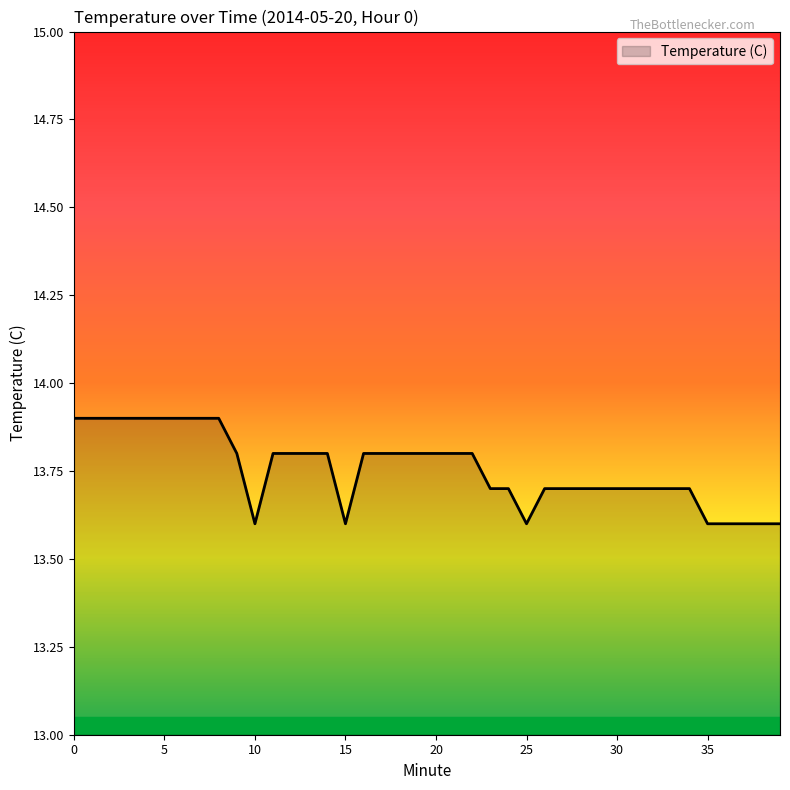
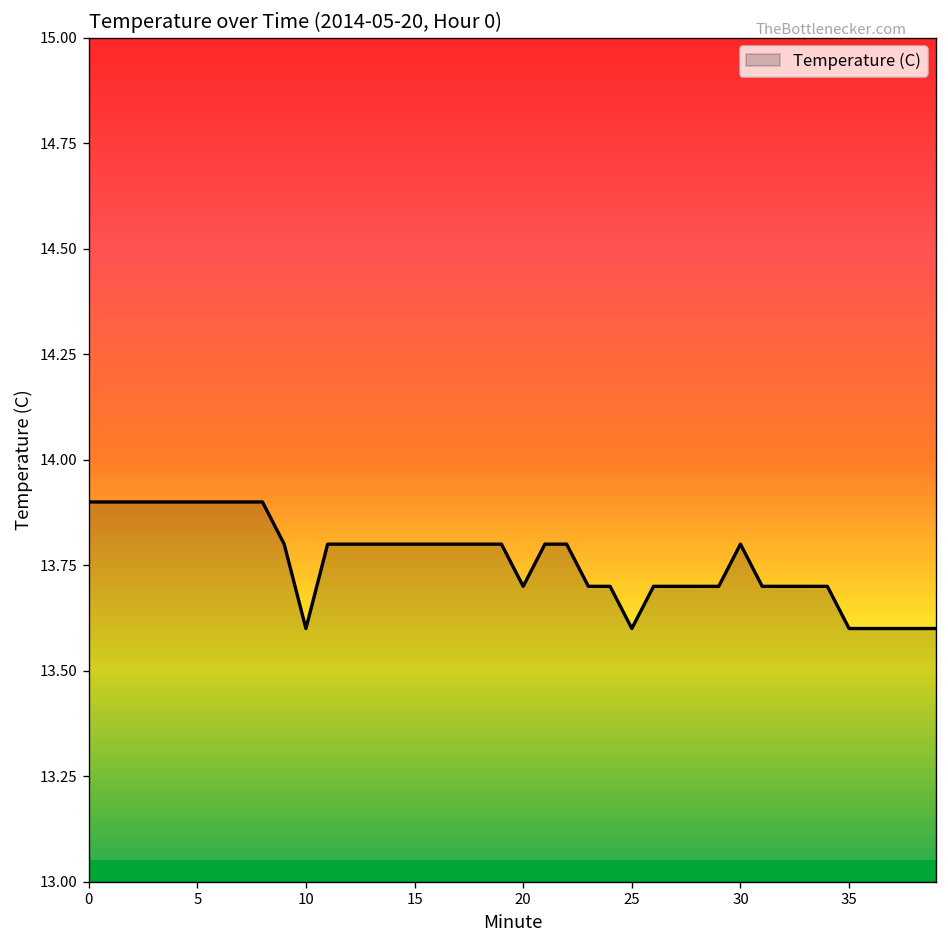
  {
    "0": 13.9,
    "5": 13.9,
    "10": 13.6,
-   "15": 13.6,
-   "20": 13.8,
+   "15": 13.8,
+   "20": 13.7,
    "25": 13.6,
-   "30": 13.7,
+   "30": 13.8,
    "35": 13.6
  }
